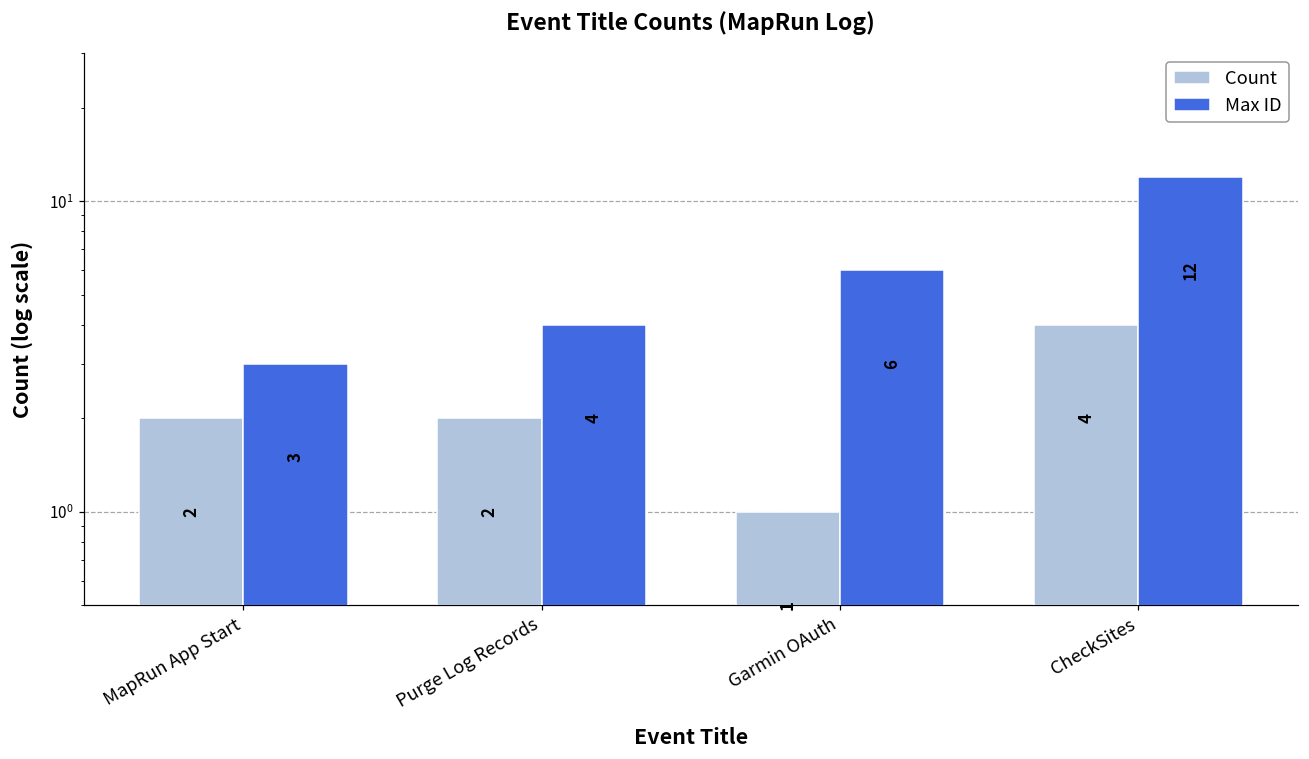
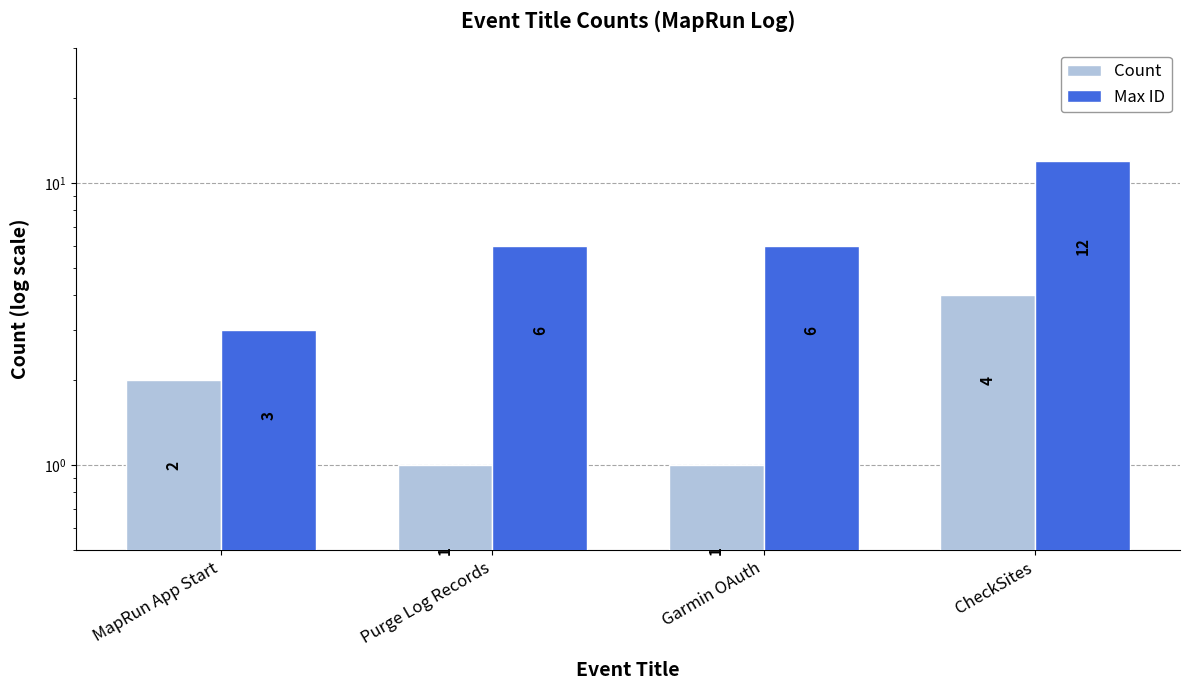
  {
    "Count": {
      "MapRun App Start": 2,
-     "Purge Log Records": 2,
+     "Purge Log Records": 1,
      "Garmin OAuth": 1,
      "CheckSites": 4
    },
    "Max ID": {
      "MapRun App Start": 3,
-     "Purge Log Records": 4,
+     "Purge Log Records": 6,
      "Garmin OAuth": 6,
      "CheckSites": 12
    }
  }
